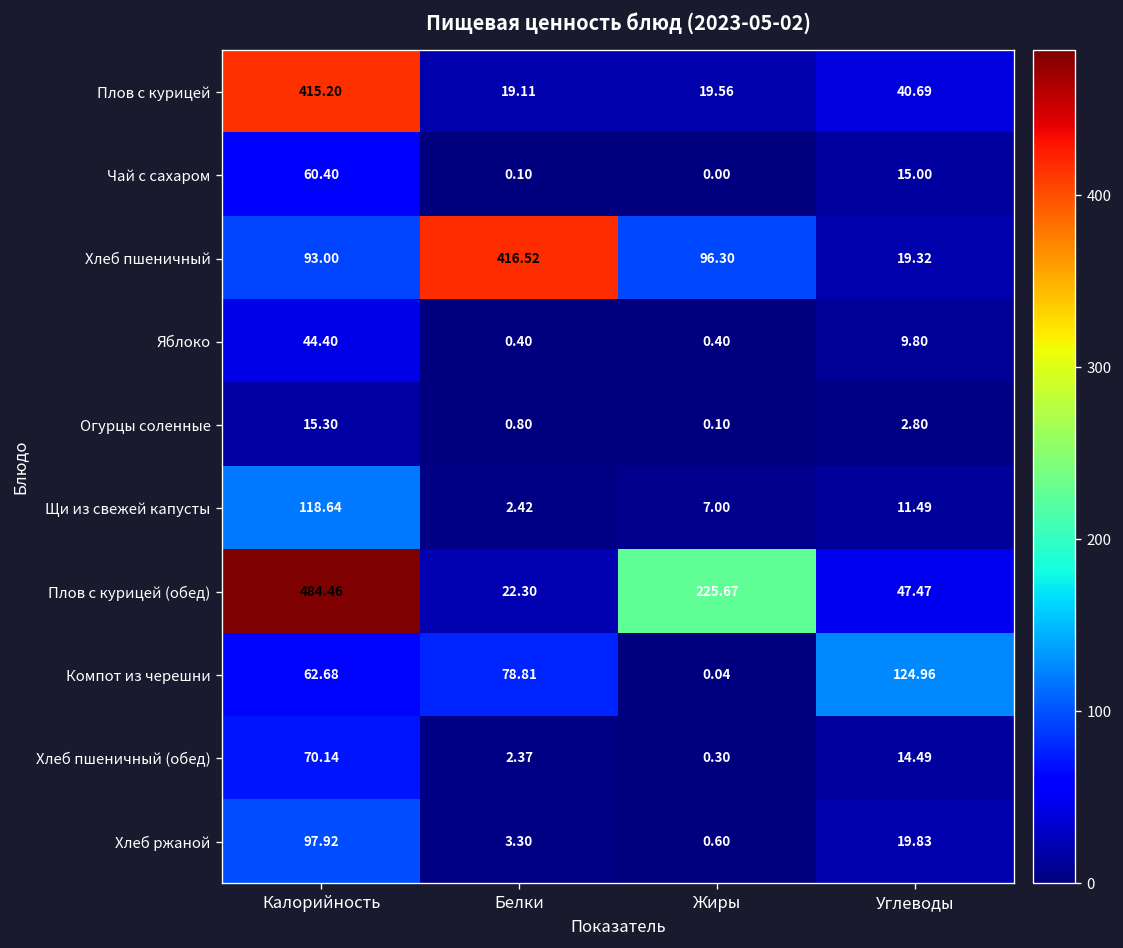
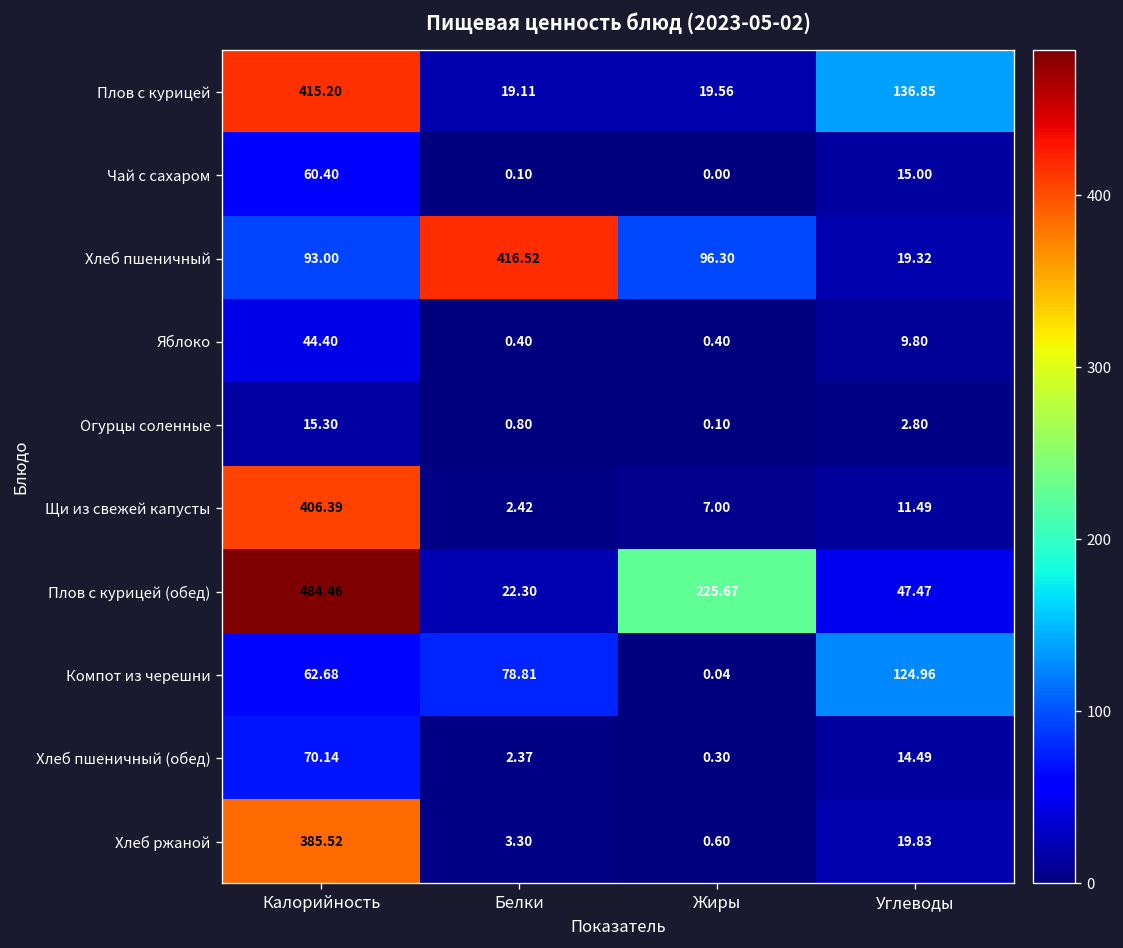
  {
    "Плов с курицей": {
      "Калорийность": 415.20,
      "Белки": 19.11,
      "Жиры": 19.56,
-     "Углеводы": 40.69
+     "Углеводы": 136.85
    },
    "Чай с сахаром": {
      "Калорийность": 60.40,
      "Белки": 0.10,
      "Жиры": 0.00,
      "Углеводы": 15.00
    },
    "Хлеб пшеничный": {
      "Калорийность": 93.00,
      "Белки": 416.52,
      "Жиры": 96.30,
      "Углеводы": 19.32
    },
    "Яблоко": {
      "Калорийность": 44.40,
      "Белки": 0.40,
      "Жиры": 0.40,
      "Углеводы": 9.80
    },
    "Огурцы соленные": {
      "Калорийность": 15.30,
      "Белки": 0.80,
      "Жиры": 0.10,
      "Углеводы": 2.80
    },
    "Щи из свежей капусты": {
-     "Калорийность": 118.64,
+     "Калорийность": 406.39,
      "Белки": 2.42,
      "Жиры": 7.00,
      "Углеводы": 11.49
    },
    "Плов с курицей (обед)": {
      "Калорийность": 484.46,
      "Белки": 22.30,
      "Жиры": 225.67,
      "Углеводы": 47.47
    },
    "Компот из черешни": {
      "Калорийность": 62.68,
      "Белки": 78.81,
      "Жиры": 0.04,
      "Углеводы": 124.96
    },
    "Хлеб пшеничный (обед)": {
      "Калорийность": 70.14,
      "Белки": 2.37,
      "Жиры": 0.30,
      "Углеводы": 14.49
    },
    "Хлеб ржаной": {
-     "Калорийность": 97.92,
+     "Калорийность": 385.52,
      "Белки": 3.30,
      "Жиры": 0.60,
      "Углеводы": 19.83
    }
  }
